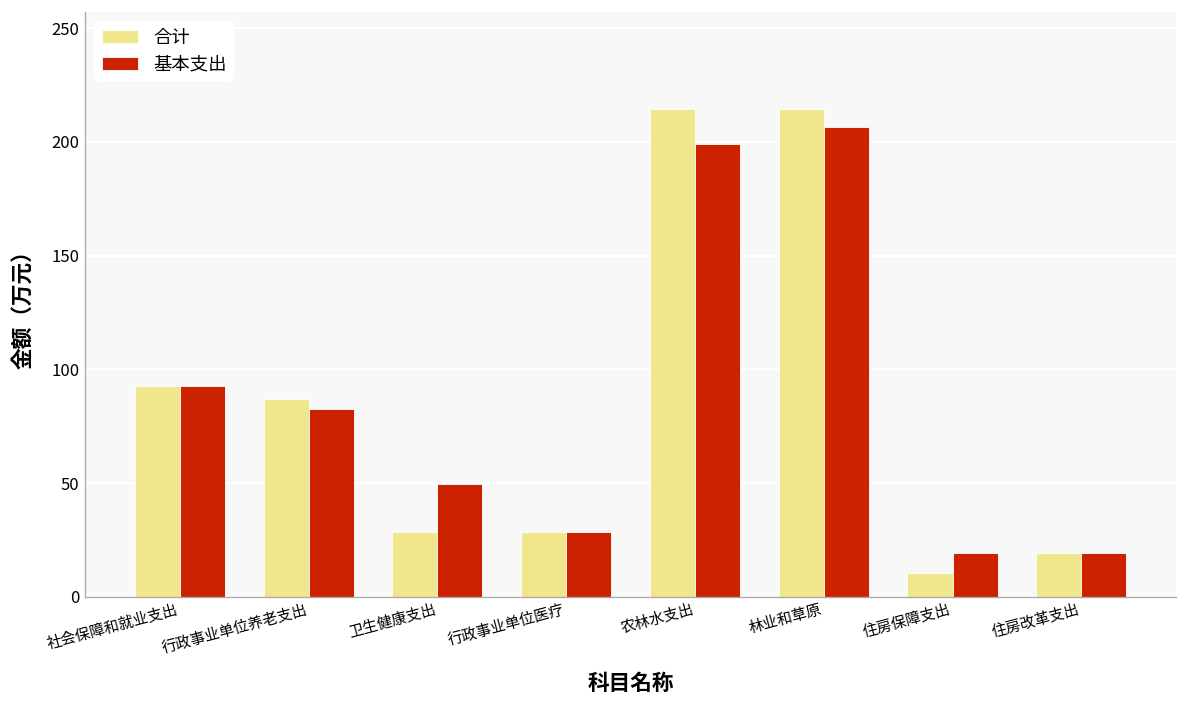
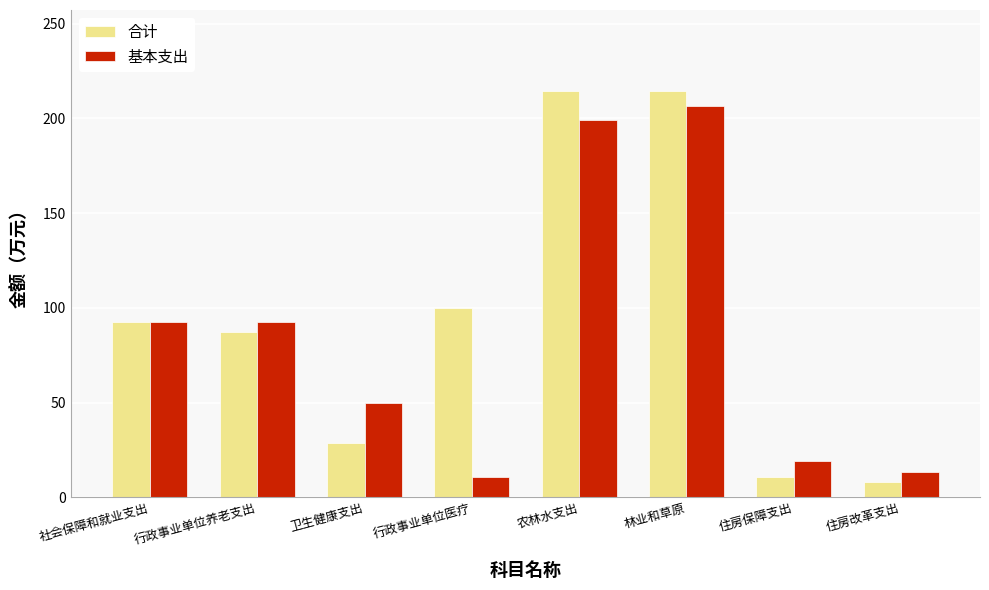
  {
    "合计": {
      "社会保障和就业支出": 93,
      "行政事业单位养老支出": 87,
      "卫生健康支出": 28,
-     "行政事业单位医疗": 28,
+     "行政事业单位医疗": 100,
      "农林水支出": 214,
      "林业和草原": 214,
      "住房保障支出": 11,
-     "住房改革支出": 19
+     "住房改革支出": 8
    },
    "基本支出": {
      "社会保障和就业支出": 93,
-     "行政事业单位养老支出": 83,
+     "行政事业单位养老支出": 93,
      "卫生健康支出": 50,
-     "行政事业单位医疗": 28,
+     "行政事业单位医疗": 11,
      "农林水支出": 199,
      "林业和草原": 207,
      "住房保障支出": 19,
-     "住房改革支出": 19
+     "住房改革支出": 13
    }
  }
